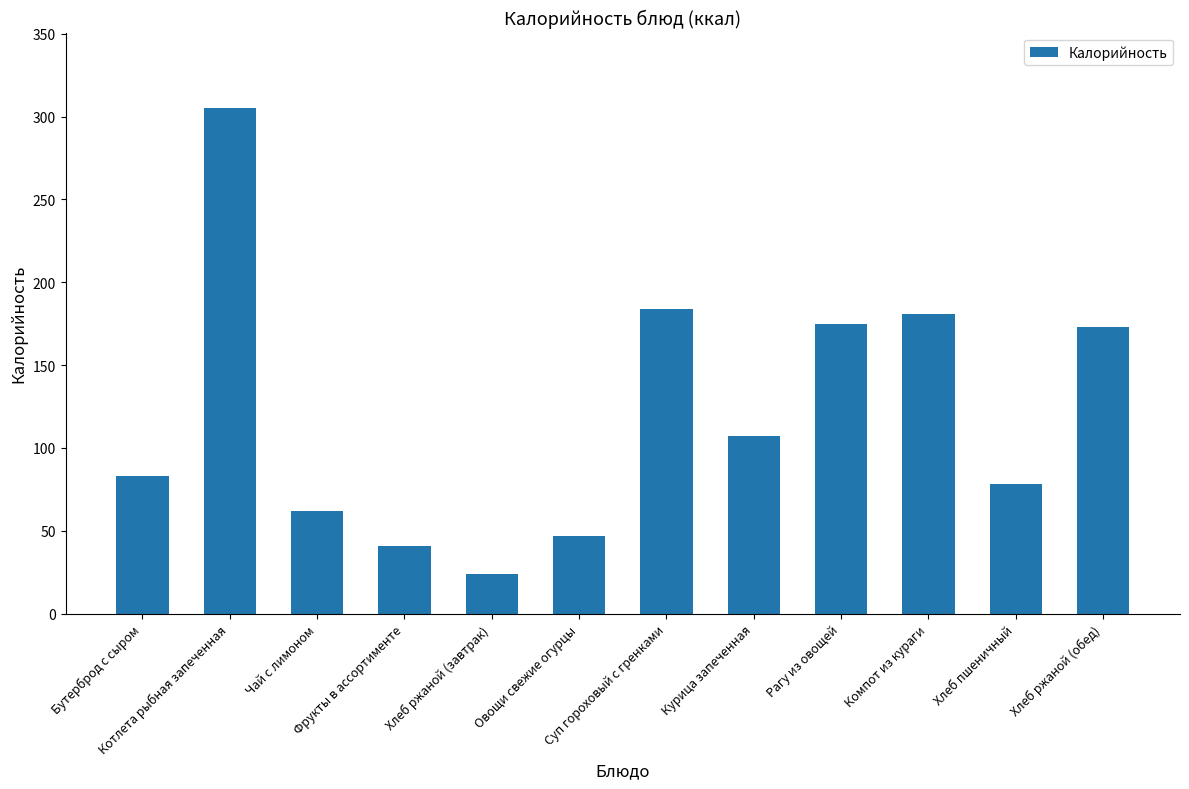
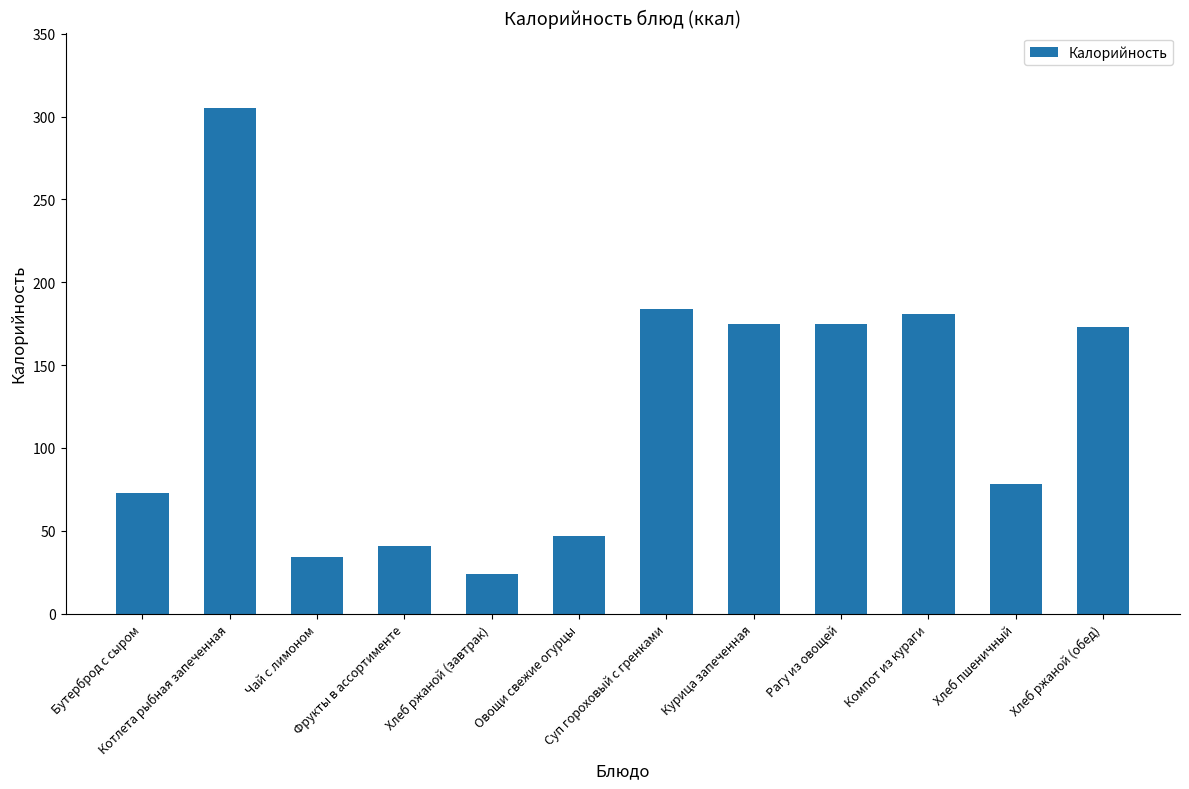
  {
-   "Бутерброд с сыром": 83,
+   "Бутерброд с сыром": 73,
    "Котлета рыбная запеченная": 305,
-   "Чай с лимоном": 62,
+   "Чай с лимоном": 34,
    "Фрукты в ассортименте": 41,
    "Хлеб ржаной (завтрак)": 24,
    "Овощи свежие огурцы": 47,
    "Суп гороховый с гренками": 184,
-   "Курица запеченная": 107,
+   "Курица запеченная": 175,
    "Рагу из овощей": 175,
    "Компот из кураги": 181,
    "Хлеб пшеничный": 78,
    "Хлеб ржаной (обед)": 173
  }
